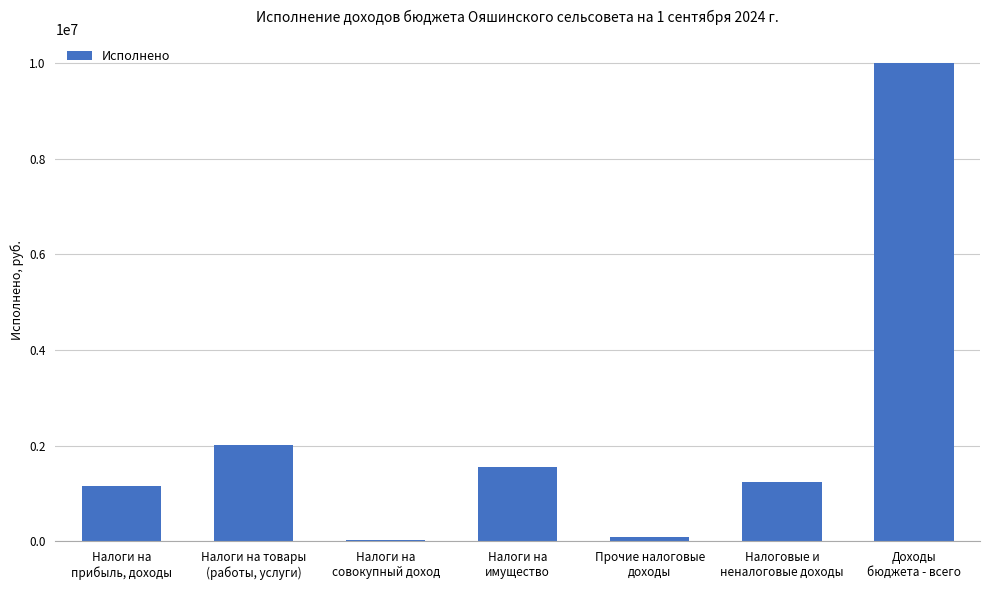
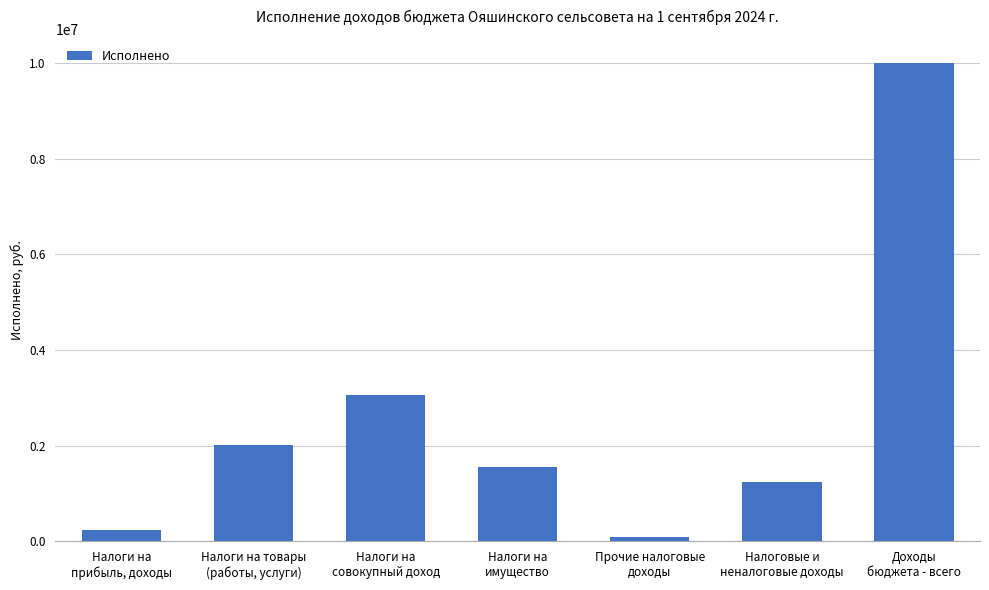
  {
-   "Налоги на прибыль, доходы": 1200000,
+   "Налоги на прибыль, доходы": 200000,
    "Налоги на товары (работы, услуги)": 2000000,
-   "Налоги на совокупный доход": 0,
+   "Налоги на совокупный доход": 3100000,
    "Налоги на имущество": 1600000,
    "Прочие налоговые доходы": 100000,
    "Налоговые и неналоговые доходы": 1200000,
    "Доходы бюджета - всего": 10000000
  }
